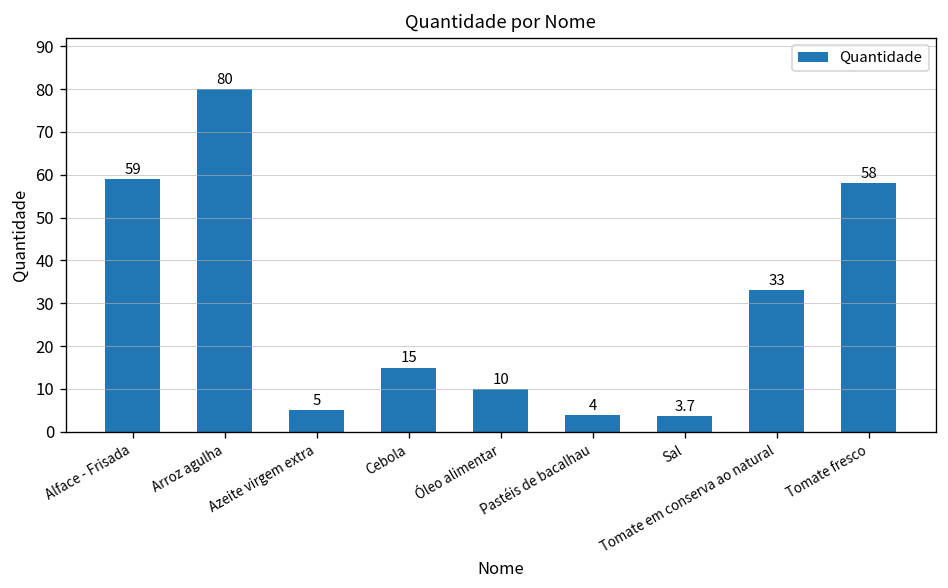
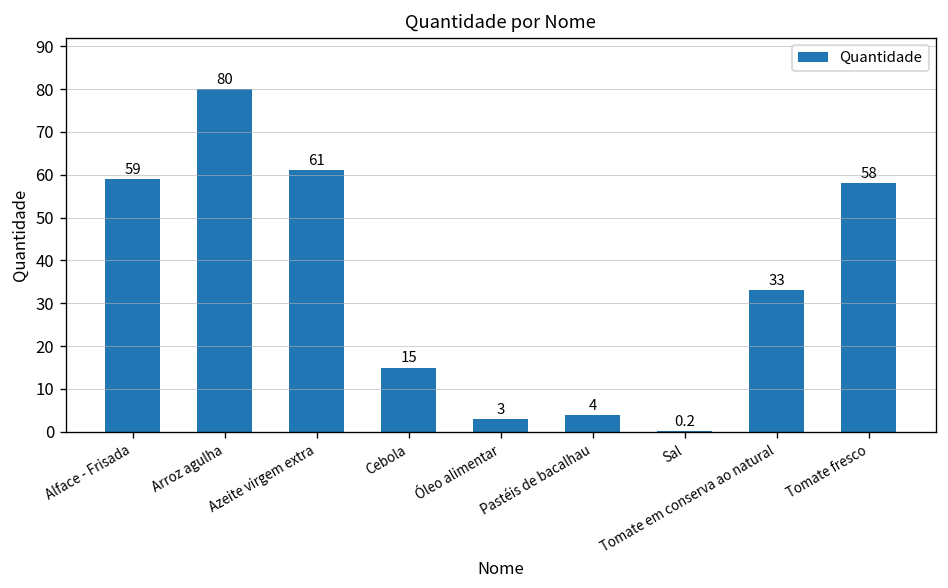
  {
    "Alface - Frisada": 59,
    "Arroz agulha": 80,
-   "Azeite virgem extra": 5,
+   "Azeite virgem extra": 61,
    "Cebola": 15,
-   "Óleo alimentar": 10,
+   "Óleo alimentar": 3,
    "Pastéis de bacalhau": 4,
-   "Sal": 3.7,
+   "Sal": 0.2,
    "Tomate em conserva ao natural": 33,
    "Tomate fresco": 58
  }
